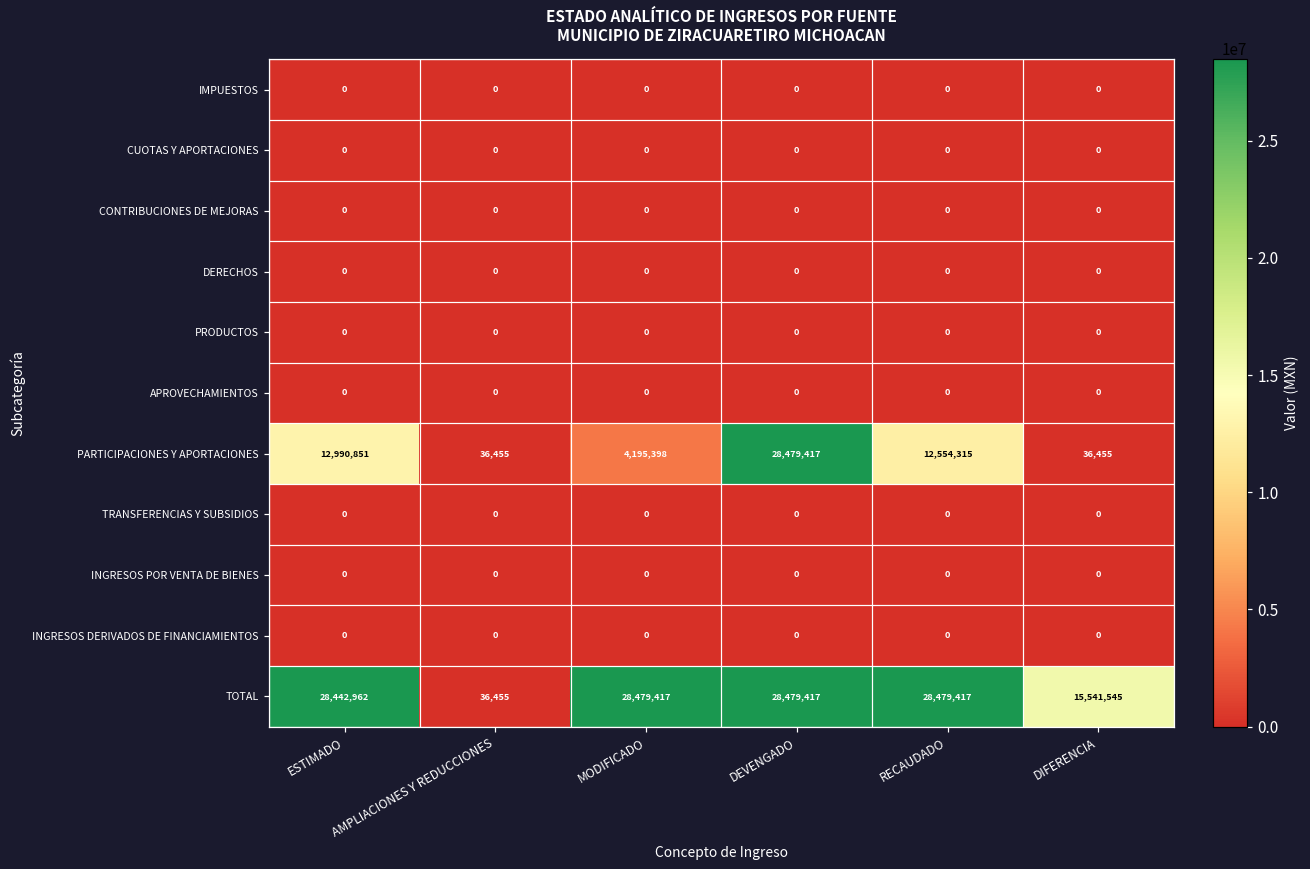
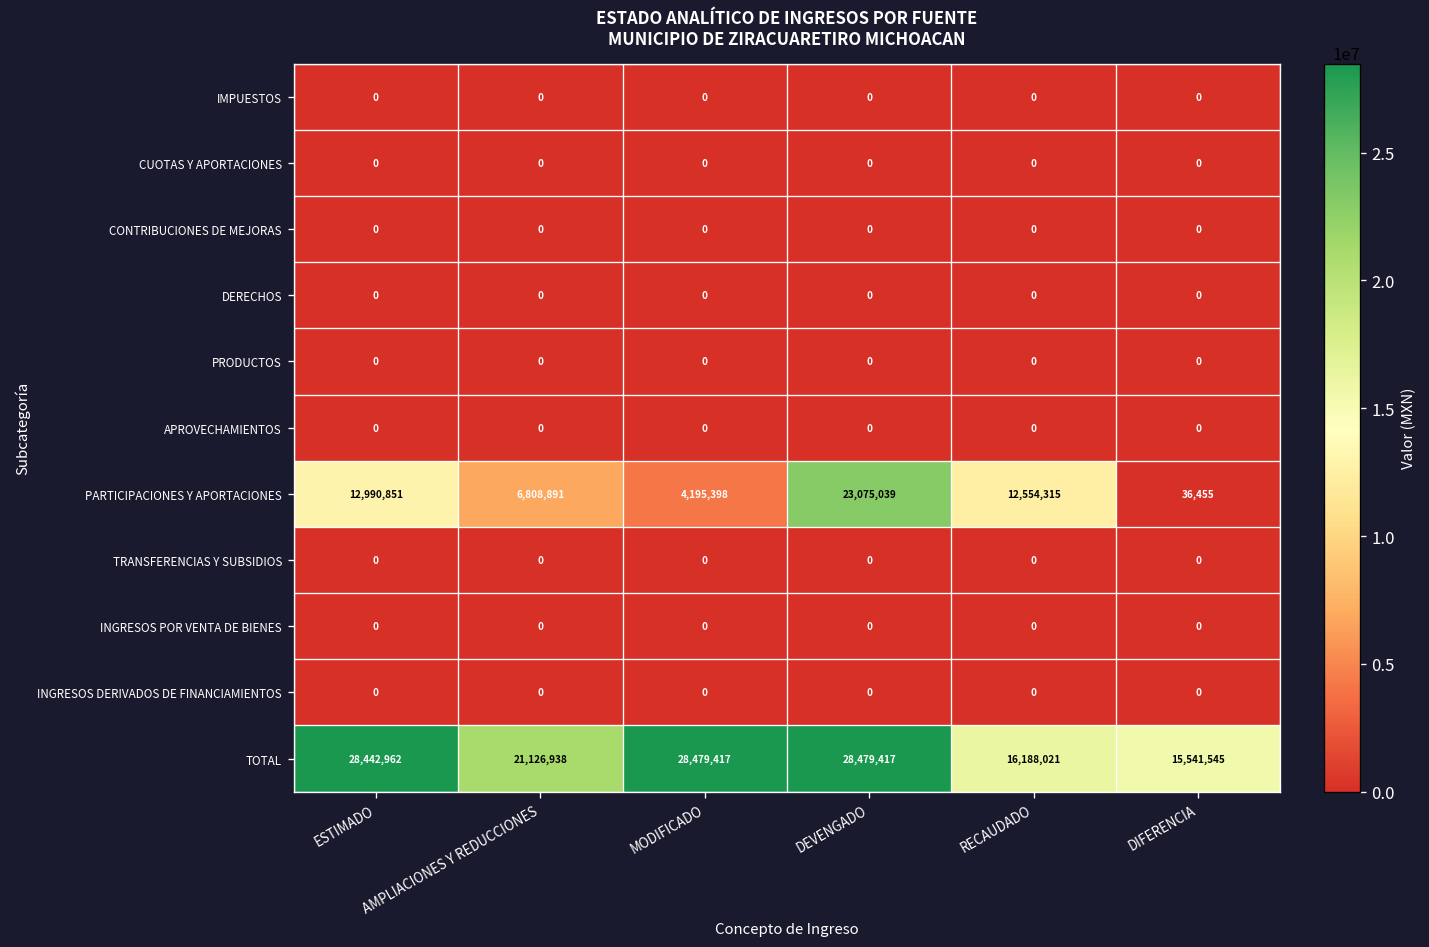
  {
    "IMPUESTOS": {
      "ESTIMADO": "0",
      "AMPLIACIONES Y REDUCCIONES": "0",
      "MODIFICADO": "0",
      "DEVENGADO": "0",
      "RECAUDADO": "0",
      "DIFERENCIA": "0"
    },
    "CUOTAS Y APORTACIONES": {
      "ESTIMADO": "0",
      "AMPLIACIONES Y REDUCCIONES": "0",
      "MODIFICADO": "0",
      "DEVENGADO": "0",
      "RECAUDADO": "0",
      "DIFERENCIA": "0"
    },
    "CONTRIBUCIONES DE MEJORAS": {
      "ESTIMADO": "0",
      "AMPLIACIONES Y REDUCCIONES": "0",
      "MODIFICADO": "0",
      "DEVENGADO": "0",
      "RECAUDADO": "0",
      "DIFERENCIA": "0"
    },
    "DERECHOS": {
      "ESTIMADO": "0",
      "AMPLIACIONES Y REDUCCIONES": "0",
      "MODIFICADO": "0",
      "DEVENGADO": "0",
      "RECAUDADO": "0",
      "DIFERENCIA": "0"
    },
    "PRODUCTOS": {
      "ESTIMADO": "0",
      "AMPLIACIONES Y REDUCCIONES": "0",
      "MODIFICADO": "0",
      "DEVENGADO": "0",
      "RECAUDADO": "0",
      "DIFERENCIA": "0"
    },
    "APROVECHAMIENTOS": {
      "ESTIMADO": "0",
      "AMPLIACIONES Y REDUCCIONES": "0",
      "MODIFICADO": "0",
      "DEVENGADO": "0",
      "RECAUDADO": "0",
      "DIFERENCIA": "0"
    },
    "PARTICIPACIONES Y APORTACIONES": {
      "ESTIMADO": "12,990,851",
-     "AMPLIACIONES Y REDUCCIONES": "36,455",
+     "AMPLIACIONES Y REDUCCIONES": "6,808,891",
      "MODIFICADO": "4,195,398",
-     "DEVENGADO": "28,479,417",
+     "DEVENGADO": "23,075,039",
      "RECAUDADO": "12,554,315",
      "DIFERENCIA": "36,455"
    },
    "TRANSFERENCIAS Y SUBSIDIOS": {
      "ESTIMADO": "0",
      "AMPLIACIONES Y REDUCCIONES": "0",
      "MODIFICADO": "0",
      "DEVENGADO": "0",
      "RECAUDADO": "0",
      "DIFERENCIA": "0"
    },
    "INGRESOS POR VENTA DE BIENES": {
      "ESTIMADO": "0",
      "AMPLIACIONES Y REDUCCIONES": "0",
      "MODIFICADO": "0",
      "DEVENGADO": "0",
      "RECAUDADO": "0",
      "DIFERENCIA": "0"
    },
    "INGRESOS DERIVADOS DE FINANCIAMIENTOS": {
      "ESTIMADO": "0",
      "AMPLIACIONES Y REDUCCIONES": "0",
      "MODIFICADO": "0",
      "DEVENGADO": "0",
      "RECAUDADO": "0",
      "DIFERENCIA": "0"
    },
    "TOTAL": {
      "ESTIMADO": "28,442,962",
-     "AMPLIACIONES Y REDUCCIONES": "36,455",
+     "AMPLIACIONES Y REDUCCIONES": "21,126,938",
      "MODIFICADO": "28,479,417",
      "DEVENGADO": "28,479,417",
-     "RECAUDADO": "28,479,417",
+     "RECAUDADO": "16,188,021",
      "DIFERENCIA": "15,541,545"
    }
  }
